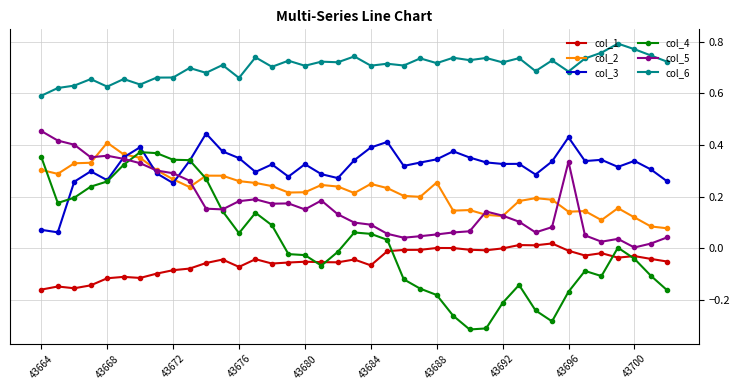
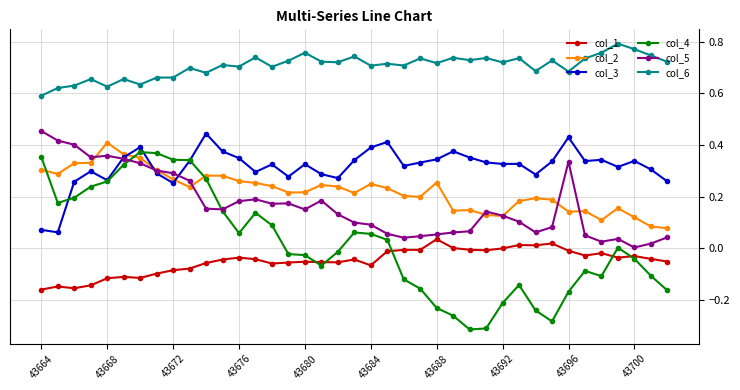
  {
    "col_1": {
      "43664": -0.16,
      "43668": -0.12,
      "43672": -0.08,
-     "43676": -0.07,
+     "43676": -0.04,
      "43680": -0.05,
      "43684": -0.07,
-     "43688": 0.00,
+     "43688": 0.04,
      "43692": 0.00,
      "43696": -0.01,
      "43700": -0.03
    },
    "col_2": {
      "43664": 0.30,
      "43668": 0.41,
      "43672": 0.27,
      "43676": 0.26,
      "43680": 0.22,
      "43684": 0.25,
      "43688": 0.25,
      "43696": 0.14,
      "43700": 0.12
    },
    "col_3": {
      "43664": 0.07,
      "43672": 0.25,
      "43676": 0.35,
      "43680": 0.33,
      "43684": 0.39,
      "43688": 0.34,
      "43692": 0.33,
      "43696": 0.43,
      "43700": 0.34
    },
    "col_4": {
      "43664": 0.35,
      "43672": 0.34,
      "43676": 0.06,
      "43680": -0.03,
      "43684": 0.06,
-     "43688": -0.18,
+     "43688": -0.23,
      "43692": -0.21,
      "43696": -0.17,
      "43700": -0.04
    },
    "col_5": {
      "43664": 0.45,
      "43668": 0.36,
      "43672": 0.29,
      "43676": 0.18,
      "43680": 0.15,
      "43684": 0.09,
      "43688": 0.05,
      "43696": 0.34,
      "43700": 0.00
    },
    "col_6": {
      "43664": 0.59,
      "43668": 0.63,
      "43672": 0.66,
-     "43676": 0.66,
-     "43680": 0.71,
+     "43676": 0.70,
+     "43680": 0.76,
      "43684": 0.71,
      "43688": 0.72,
      "43692": 0.72,
      "43696": 0.68,
      "43700": 0.77
    }
  }
